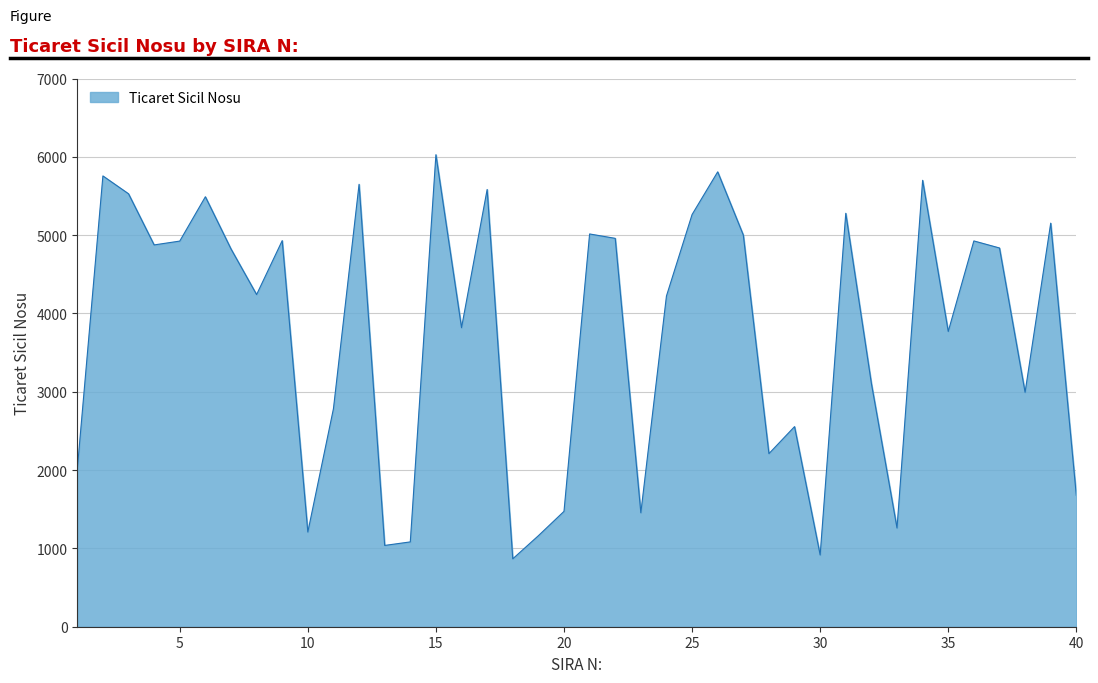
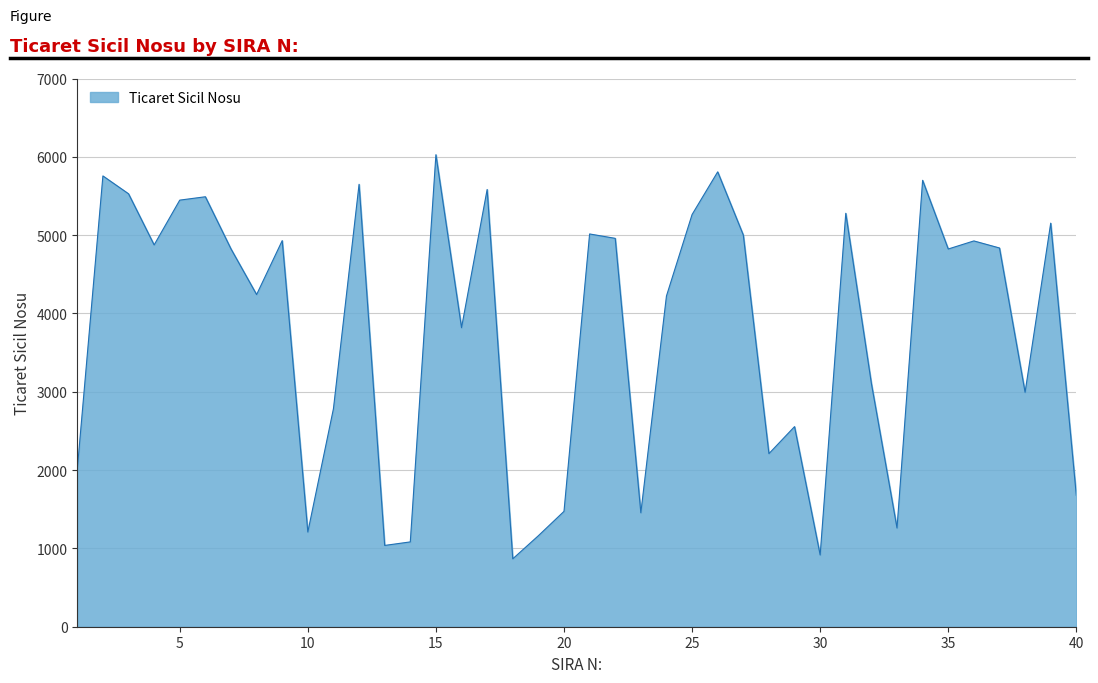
  {
-   "5": 4900,
+   "5": 5400,
    "10": 1200,
    "15": 6000,
    "20": 1500,
    "25": 5300,
    "30": 900,
-   "35": 3800,
+   "35": 4800,
    "40": 1700
  }
